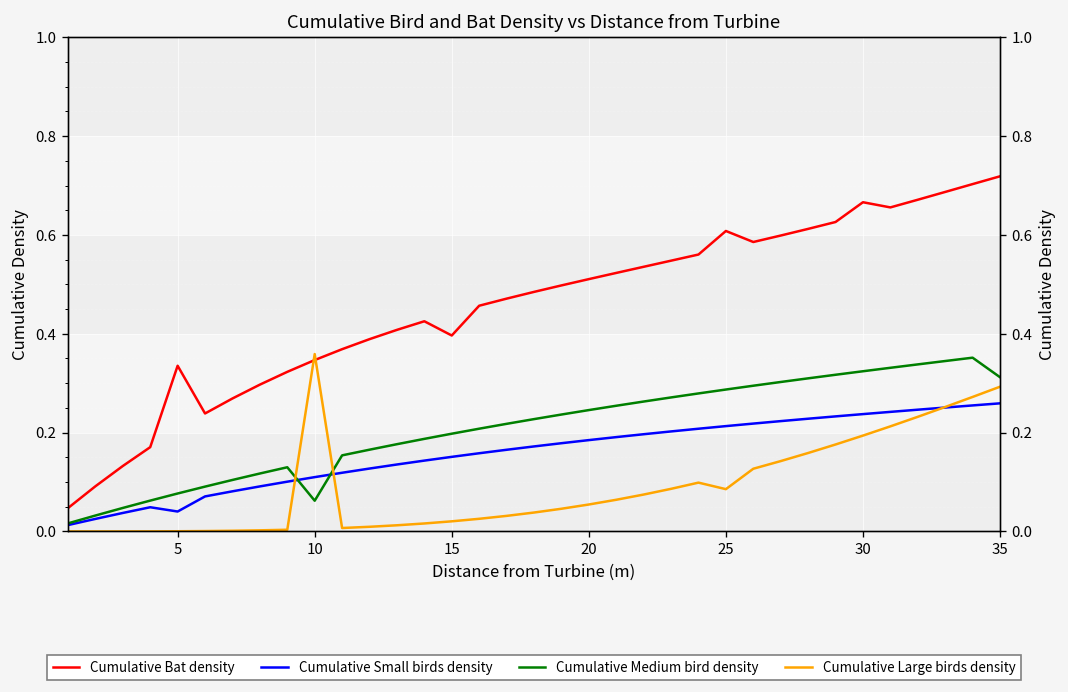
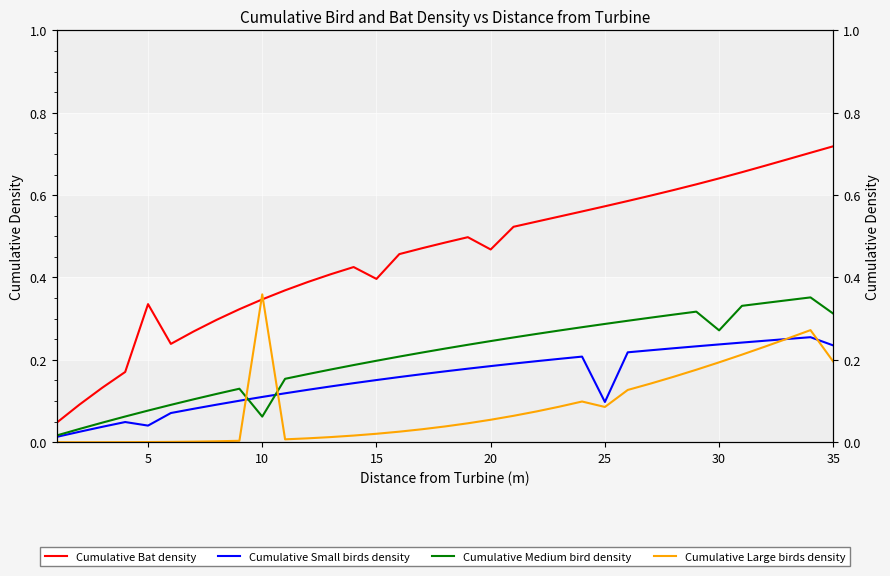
  {
    "Cumulative Bat density": {
      "5": 0.34,
      "10": 0.35,
      "15": 0.40,
-     "20": 0.51,
-     "25": 0.61,
-     "30": 0.67,
+     "20": 0.47,
+     "25": 0.57,
+     "30": 0.64,
      "35": 0.72
    },
    "Cumulative Small birds density": {
      "5": 0.04,
      "10": 0.11,
      "15": 0.15,
      "20": 0.18,
-     "25": 0.21,
+     "25": 0.10,
      "30": 0.24,
-     "35": 0.26
+     "35": 0.23
    },
    "Cumulative Medium bird density": {
      "5": 0.08,
      "10": 0.06,
      "15": 0.20,
      "20": 0.25,
      "25": 0.29,
-     "30": 0.32,
+     "30": 0.27,
      "35": 0.31
    },
    "Cumulative Large birds density": {
      "5": 0.00,
      "10": 0.36,
      "15": 0.02,
      "20": 0.05,
      "25": 0.09,
      "30": 0.19,
-     "35": 0.29
+     "35": 0.20
    }
  }
